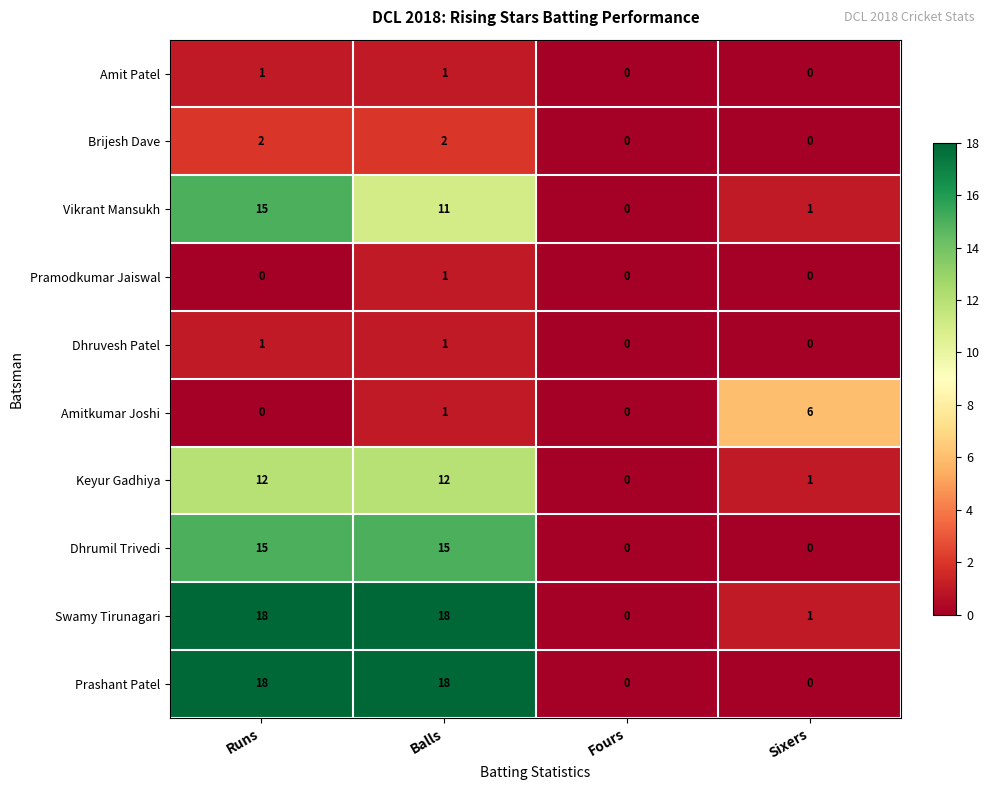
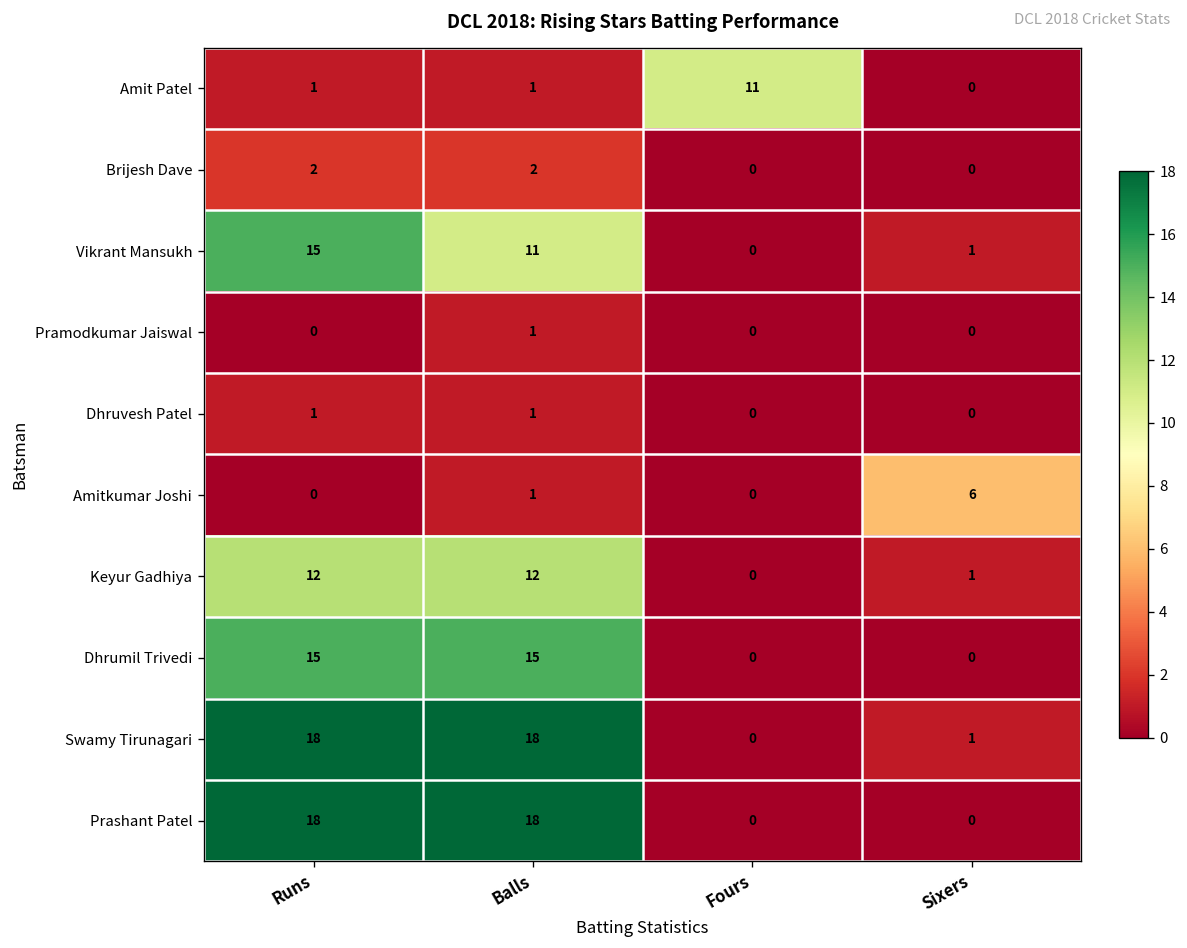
  {
    "Amit Patel": {
      "Runs": 1,
      "Balls": 1,
-     "Fours": 0,
+     "Fours": 11,
      "Sixers": 0
    },
    "Brijesh Dave": {
      "Runs": 2,
      "Balls": 2,
      "Fours": 0,
      "Sixers": 0
    },
    "Vikrant Mansukh": {
      "Runs": 15,
      "Balls": 11,
      "Fours": 0,
      "Sixers": 1
    },
    "Pramodkumar Jaiswal": {
      "Runs": 0,
      "Balls": 1,
      "Fours": 0,
      "Sixers": 0
    },
    "Dhruvesh Patel": {
      "Runs": 1,
      "Balls": 1,
      "Fours": 0,
      "Sixers": 0
    },
    "Amitkumar Joshi": {
      "Runs": 0,
      "Balls": 1,
      "Fours": 0,
      "Sixers": 6
    },
    "Keyur Gadhiya": {
      "Runs": 12,
      "Balls": 12,
      "Fours": 0,
      "Sixers": 1
    },
    "Dhrumil Trivedi": {
      "Runs": 15,
      "Balls": 15,
      "Fours": 0,
      "Sixers": 0
    },
    "Swamy Tirunagari": {
      "Runs": 18,
      "Balls": 18,
      "Fours": 0,
      "Sixers": 1
    },
    "Prashant Patel": {
      "Runs": 18,
      "Balls": 18,
      "Fours": 0,
      "Sixers": 0
    }
  }
